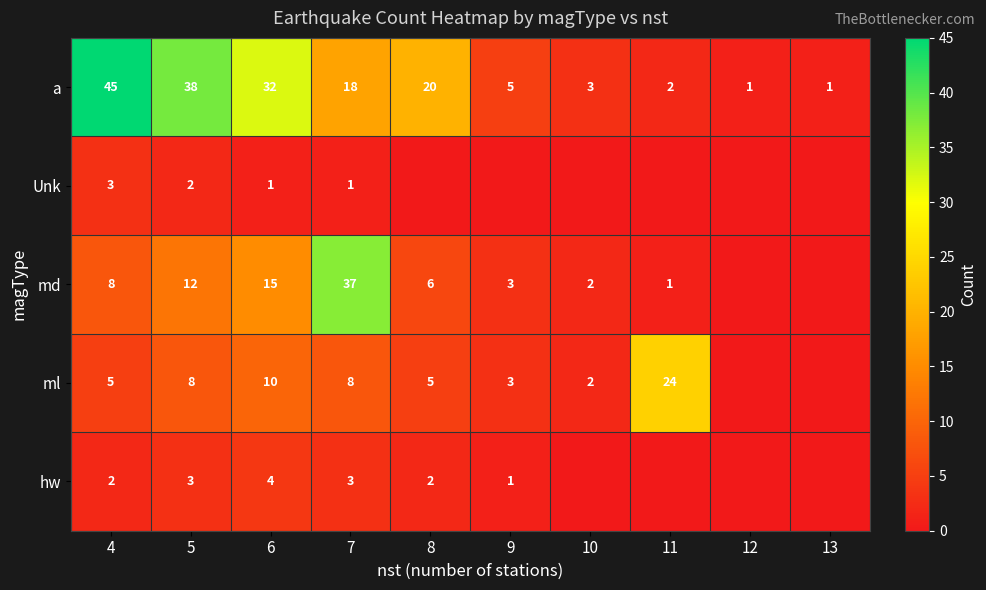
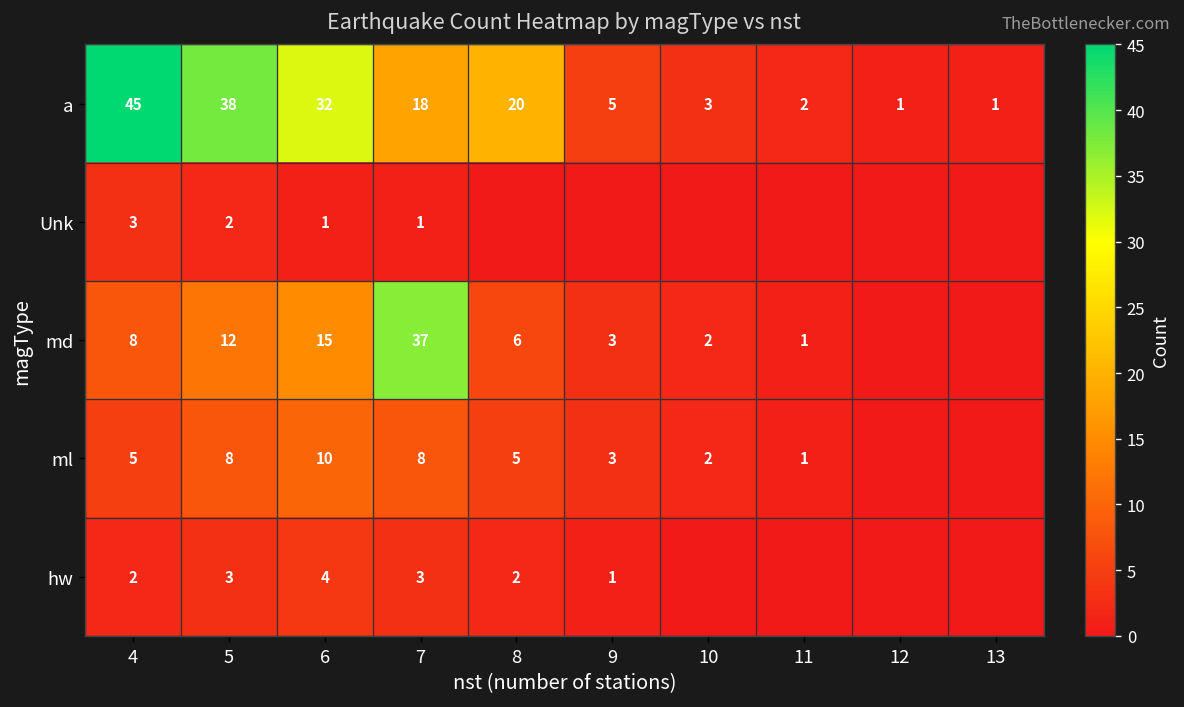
  {
    "a": {
      "4": 45,
      "5": 38,
      "6": 32,
      "7": 18,
      "8": 20,
      "9": 5,
      "10": 3,
      "11": 2,
      "12": 1,
      "13": 1
    },
    "Unk": {
      "4": 3,
      "5": 2,
      "6": 1,
      "7": 1
    },
    "md": {
      "4": 8,
      "5": 12,
      "6": 15,
      "7": 37,
      "8": 6,
      "9": 3,
      "10": 2,
      "11": 1
    },
    "ml": {
      "4": 5,
      "5": 8,
      "6": 10,
      "7": 8,
      "8": 5,
      "9": 3,
      "10": 2,
-     "11": 24
+     "11": 1
    },
    "hw": {
      "4": 2,
      "5": 3,
      "6": 4,
      "7": 3,
      "8": 2,
      "9": 1
    }
  }
